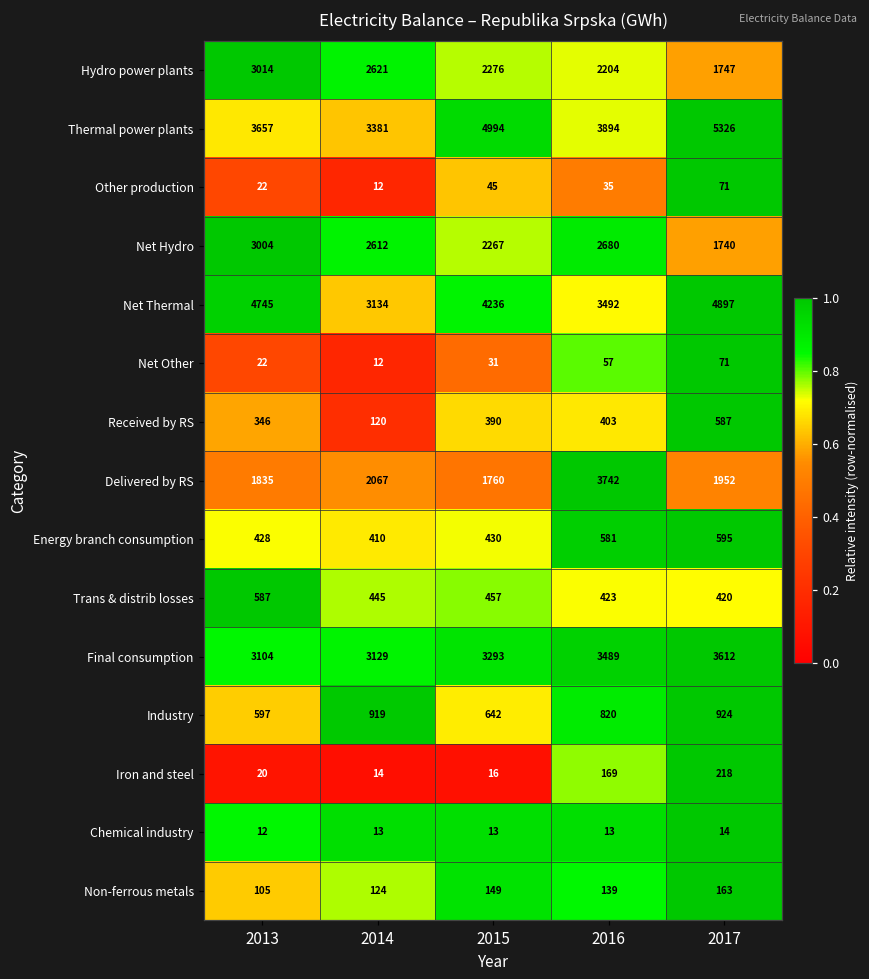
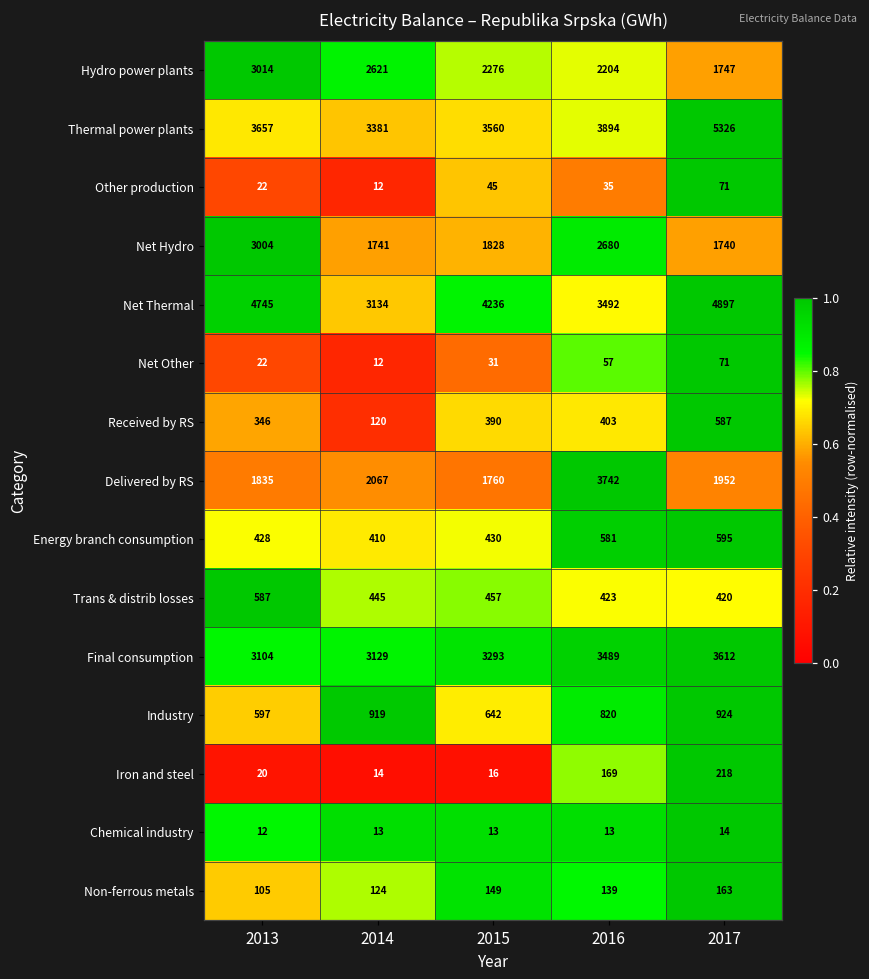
  {
    "Hydro power plants": {
      "2013": 3014,
      "2014": 2621,
      "2015": 2276,
      "2016": 2204,
      "2017": 1747
    },
    "Thermal power plants": {
      "2013": 3657,
      "2014": 3381,
-     "2015": 4994,
+     "2015": 3560,
      "2016": 3894,
      "2017": 5326
    },
    "Other production": {
      "2013": 22,
      "2014": 12,
      "2015": 45,
      "2016": 35,
      "2017": 71
    },
    "Net Hydro": {
      "2013": 3004,
-     "2014": 2612,
-     "2015": 2267,
+     "2014": 1741,
+     "2015": 1828,
      "2016": 2680,
      "2017": 1740
    },
    "Net Thermal": {
      "2013": 4745,
      "2014": 3134,
      "2015": 4236,
      "2016": 3492,
      "2017": 4897
    },
    "Net Other": {
      "2013": 22,
      "2014": 12,
      "2015": 31,
      "2016": 57,
      "2017": 71
    },
    "Received by RS": {
      "2013": 346,
      "2014": 120,
      "2015": 390,
      "2016": 403,
      "2017": 587
    },
    "Delivered by RS": {
      "2013": 1835,
      "2014": 2067,
      "2015": 1760,
      "2016": 3742,
      "2017": 1952
    },
    "Energy branch consumption": {
      "2013": 428,
      "2014": 410,
      "2015": 430,
      "2016": 581,
      "2017": 595
    },
    "Trans & distrib losses": {
      "2013": 587,
      "2014": 445,
      "2015": 457,
      "2016": 423,
      "2017": 420
    },
    "Final consumption": {
      "2013": 3104,
      "2014": 3129,
      "2015": 3293,
      "2016": 3489,
      "2017": 3612
    },
    "Industry": {
      "2013": 597,
      "2014": 919,
      "2015": 642,
      "2016": 820,
      "2017": 924
    },
    "Iron and steel": {
      "2013": 20,
      "2014": 14,
      "2015": 16,
      "2016": 169,
      "2017": 218
    },
    "Chemical industry": {
      "2013": 12,
      "2014": 13,
      "2015": 13,
      "2016": 13,
      "2017": 14
    },
    "Non-ferrous metals": {
      "2013": 105,
      "2014": 124,
      "2015": 149,
      "2016": 139,
      "2017": 163
    }
  }
